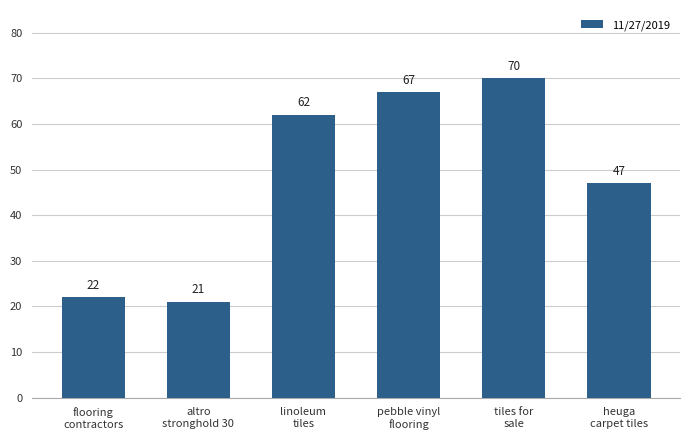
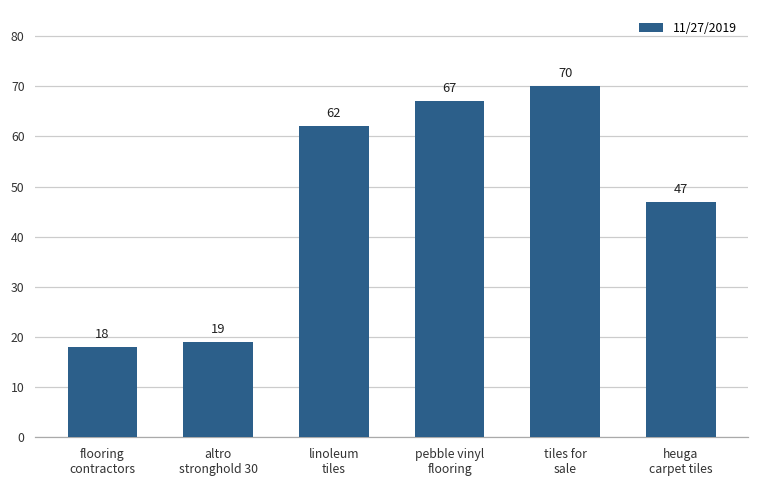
  {
-   "flooring contractors": 22,
-   "altro stronghold 30": 21,
+   "flooring contractors": 18,
+   "altro stronghold 30": 19,
    "linoleum tiles": 62,
    "pebble vinyl flooring": 67,
    "tiles for sale": 70,
    "heuga carpet tiles": 47
  }
